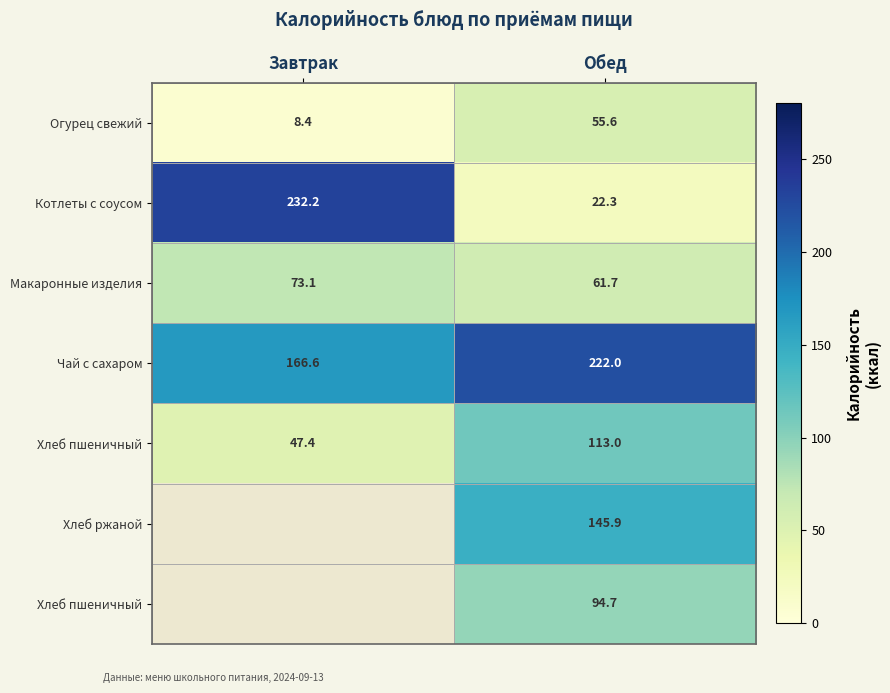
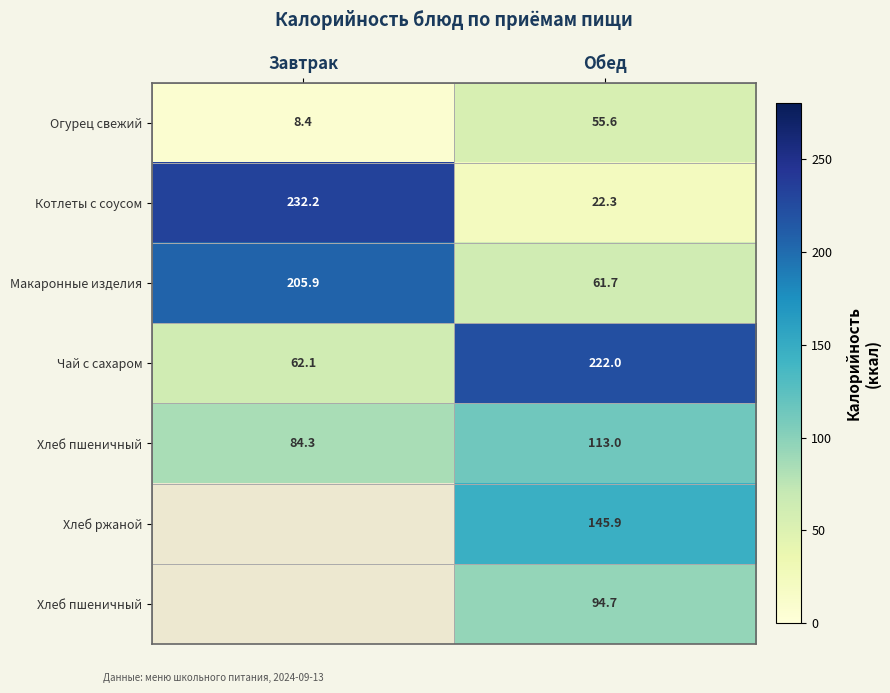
  {
    "Огурец свежий": {
      "Завтрак": 8.4,
      "Обед": 55.6
    },
    "Котлеты с соусом": {
      "Завтрак": 232.2,
      "Обед": 22.3
    },
    "Макаронные изделия": {
-     "Завтрак": 73.1,
+     "Завтрак": 205.9,
      "Обед": 61.7
    },
    "Чай с сахаром": {
-     "Завтрак": 166.6,
+     "Завтрак": 62.1,
      "Обед": 222.0
    },
    "Хлеб пшеничный": {
-     "Завтрак": 47.4
+     "Завтрак": 84.3
    },
    "Хлеб ржаной": {
      "Обед": 145.9
    }
  }
